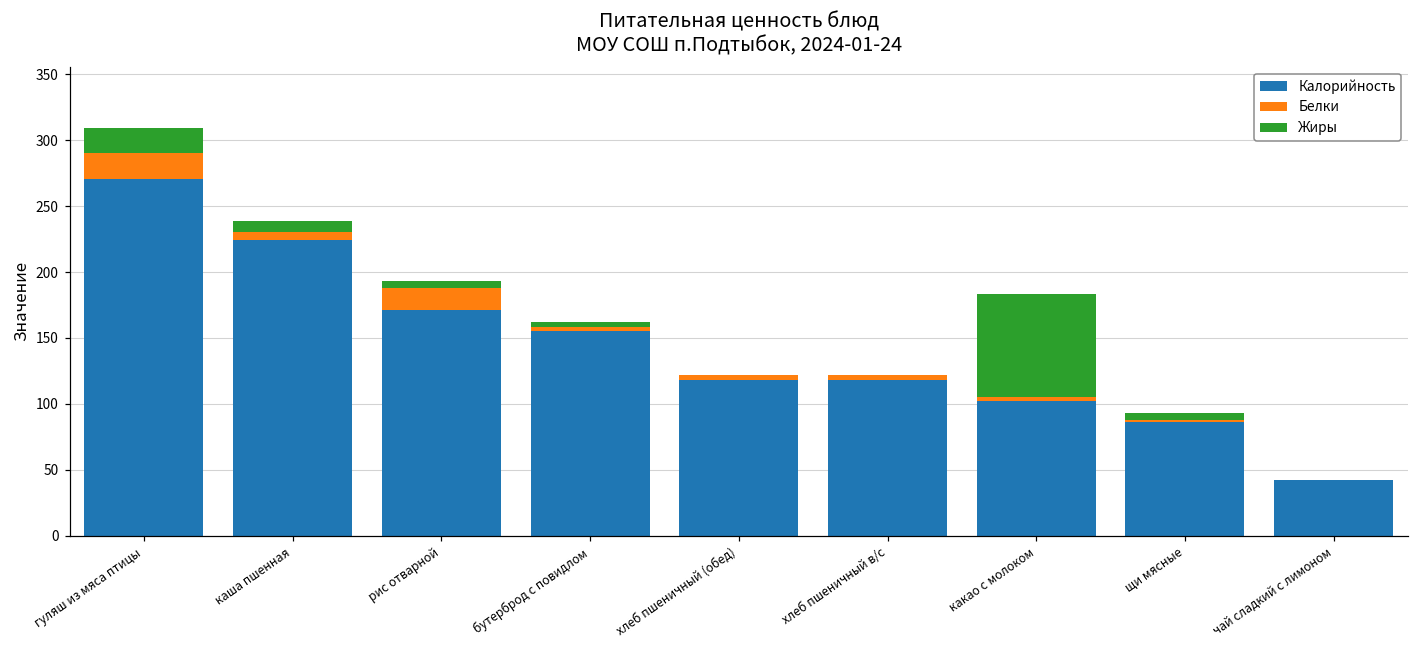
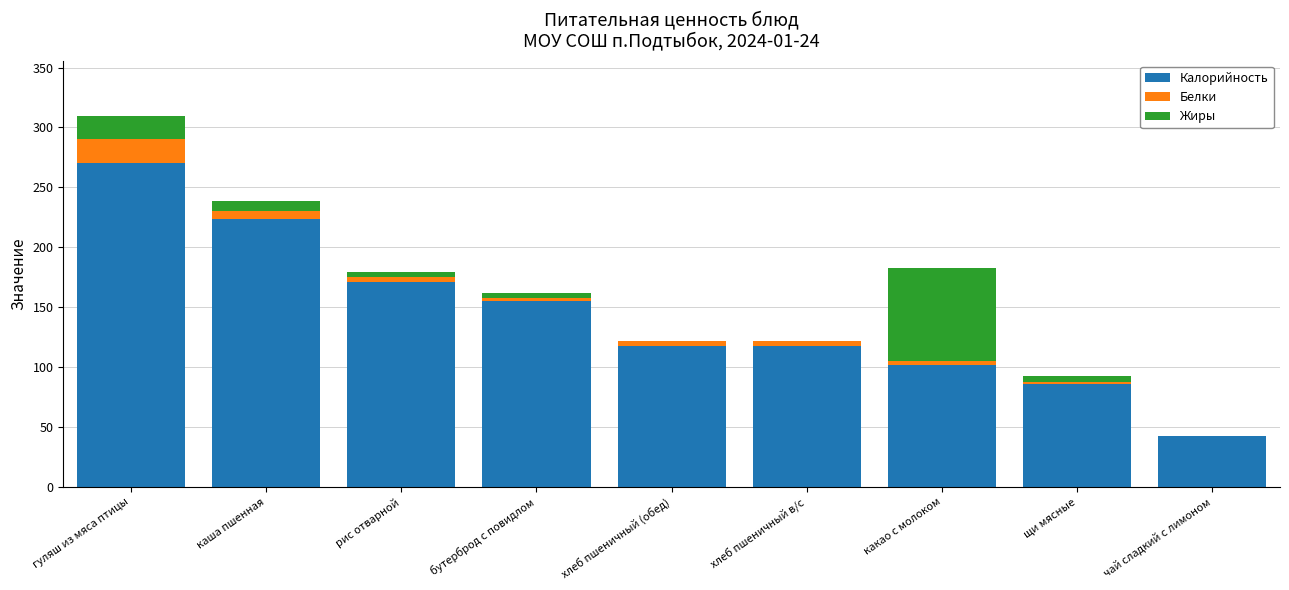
  {
    "Калорийность": {
      "гуляш из мяса птицы": 270,
      "каша пшенная": 224,
      "рис отварной": 171,
      "бутерброд с повидлом": 156,
      "хлеб пшеничный (обед)": 118,
      "хлеб пшеничный в/с": 118,
      "какао с молоком": 102,
      "щи мясные": 86,
      "чай сладкий с лимоном": 42
    },
    "Белки": {
      "гуляш из мяса птицы": 20,
      "каша пшенная": 7,
-     "рис отварной": 17,
+     "рис отварной": 4,
      "бутерброд с повидлом": 2,
      "хлеб пшеничный (обед)": 4,
      "хлеб пшеничный в/с": 4,
      "какао с молоком": 4
    },
    "Жиры": {
      "гуляш из мяса птицы": 19,
      "каша пшенная": 8,
      "рис отварной": 5,
      "бутерброд с повидлом": 4,
      "какао с молоком": 78,
      "щи мясные": 5,
      "чай сладкий с лимоном": 0
    }
  }
